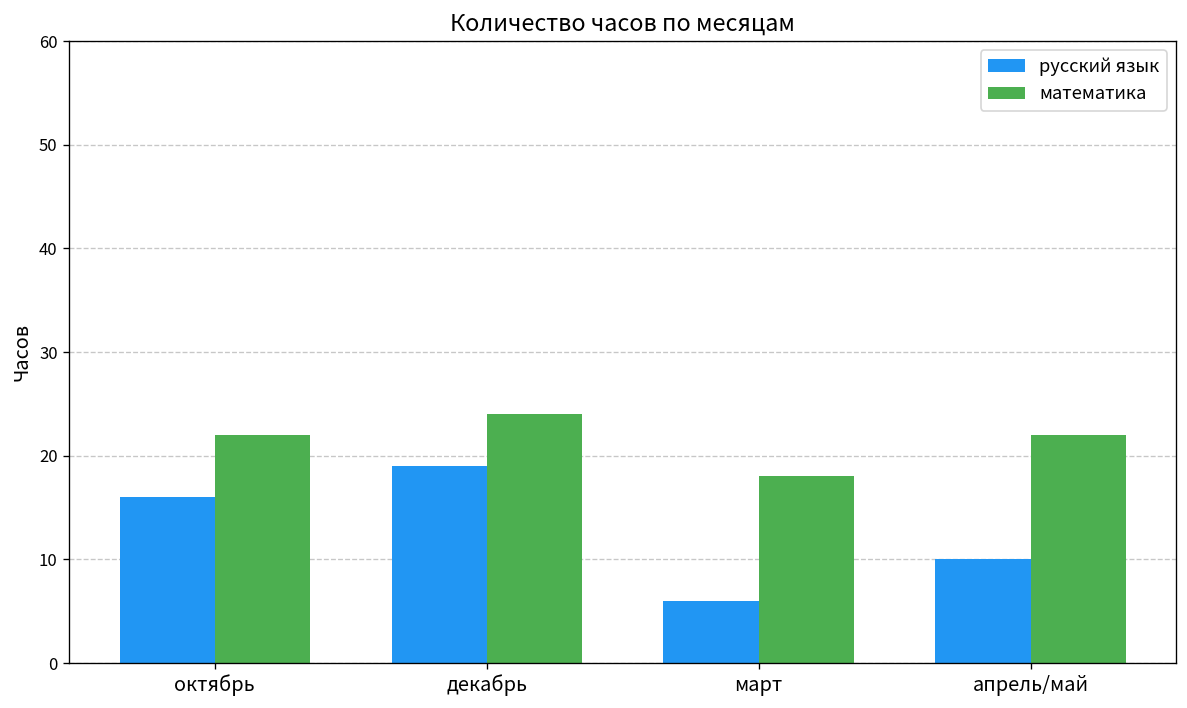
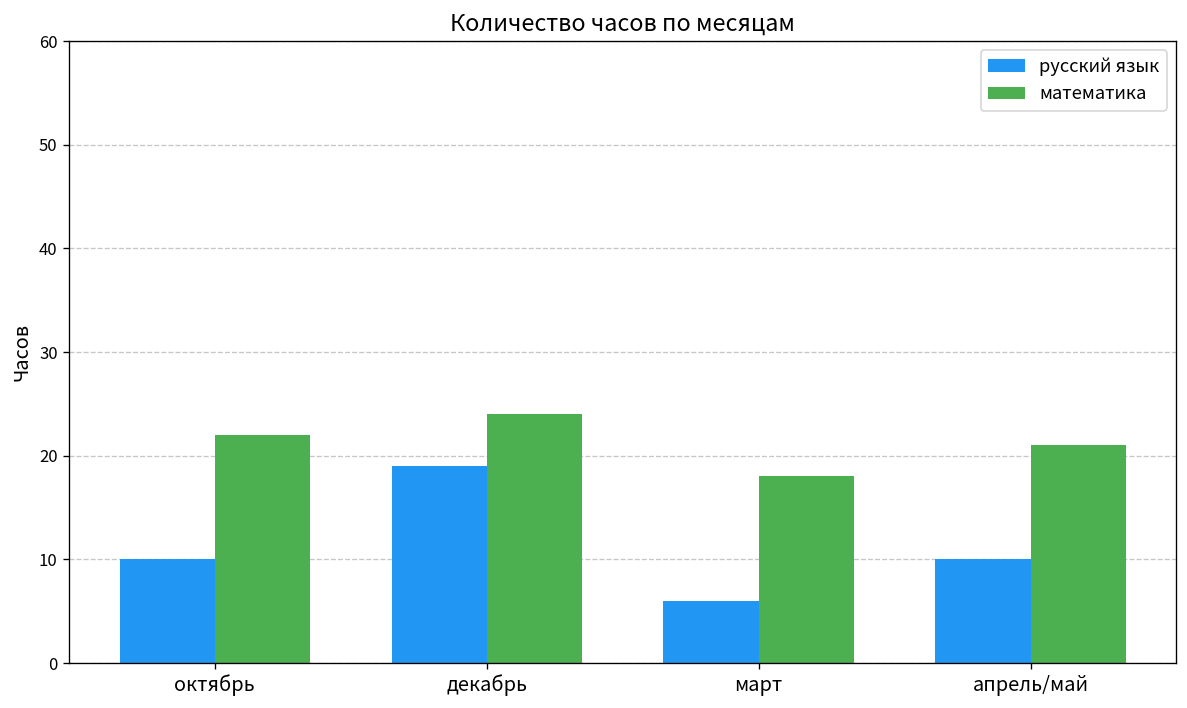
  {
    "русский язык": {
-     "октябрь": 16,
+     "октябрь": 10,
      "декабрь": 19,
      "март": 6,
      "апрель/май": 10
    },
    "математика": {
      "октябрь": 22,
      "декабрь": 24,
      "март": 18,
-     "апрель/май": 22
+     "апрель/май": 21
    }
  }
